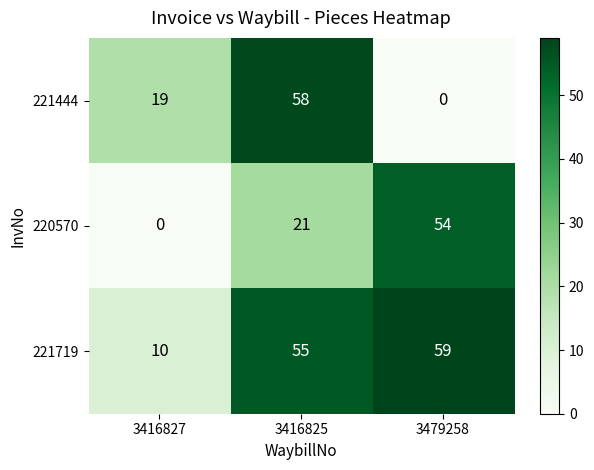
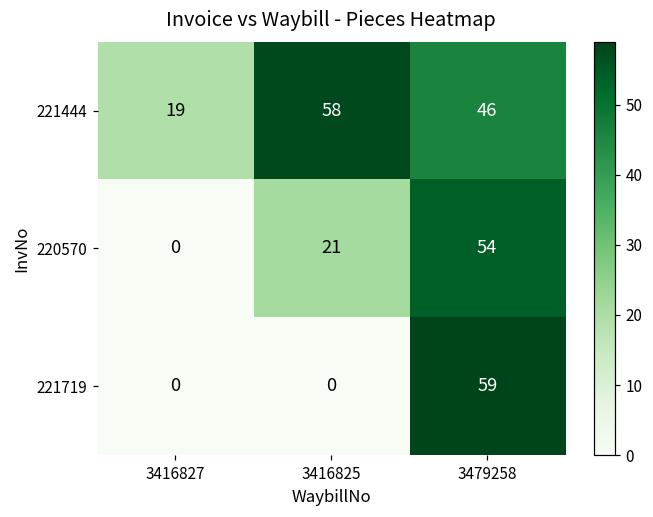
  {
    "221444": {
      "3416827": 19,
      "3416825": 58,
-     "3479258": 0
+     "3479258": 46
    },
    "220570": {
      "3416827": 0,
      "3416825": 21,
      "3479258": 54
    },
    "221719": {
-     "3416827": 10,
-     "3416825": 55,
+     "3416827": 0,
+     "3416825": 0,
      "3479258": 59
    }
  }
